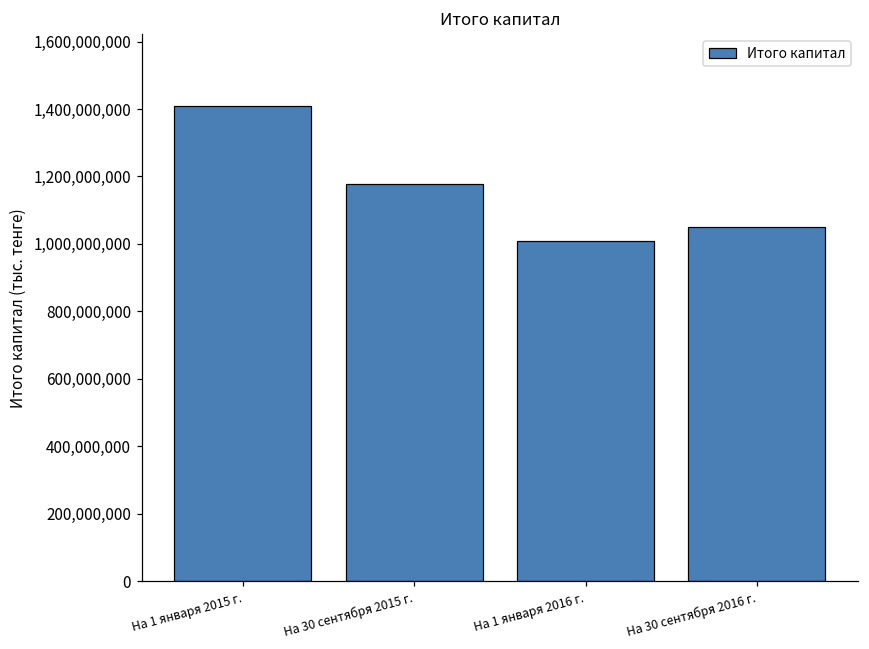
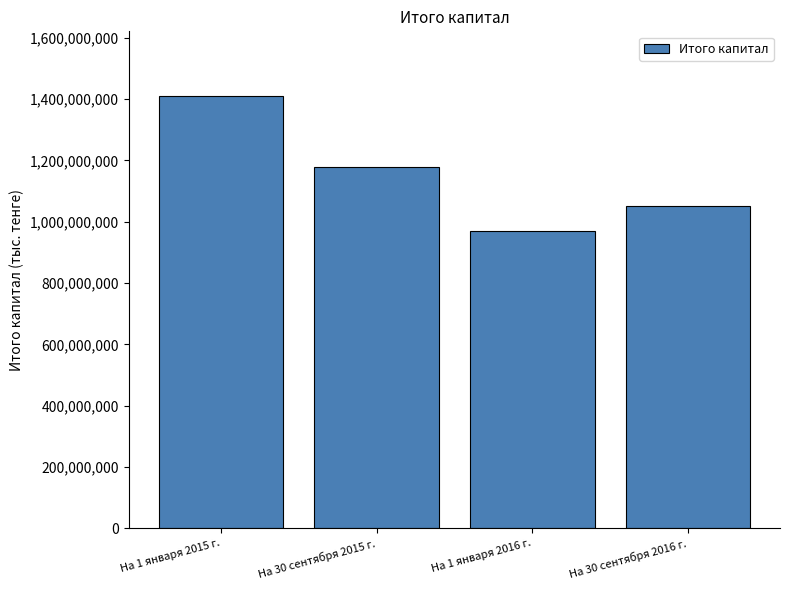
  {
    "На 1 января 2015 г.": "1,410,000,000",
    "На 30 сентября 2015 г.": "1,180,000,000",
-   "На 1 января 2016 г.": "1,010,000,000",
+   "На 1 января 2016 г.": "970,000,000",
    "На 30 сентября 2016 г.": "1,050,000,000"
  }
